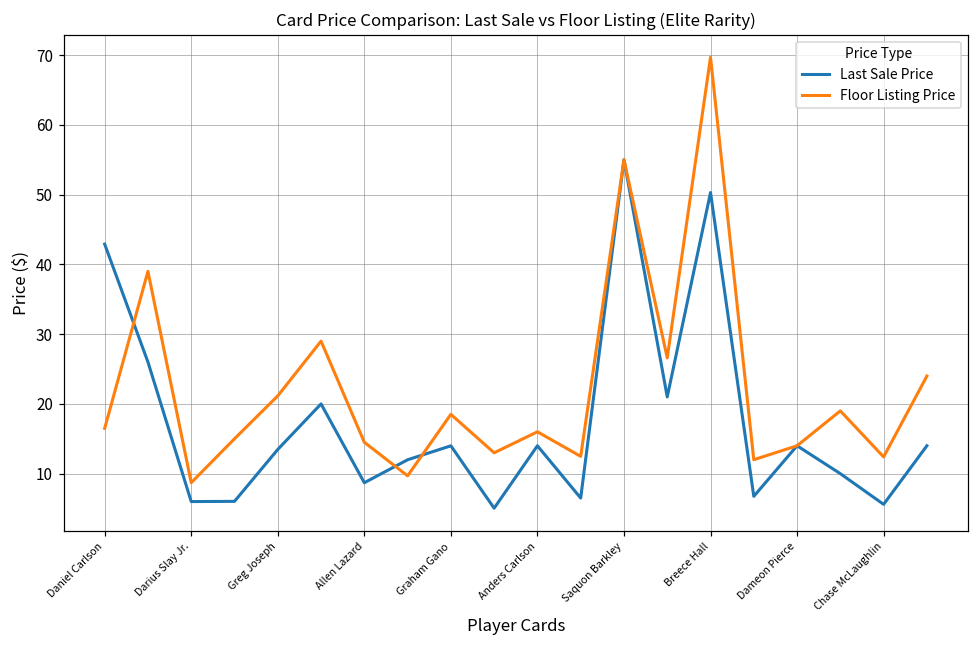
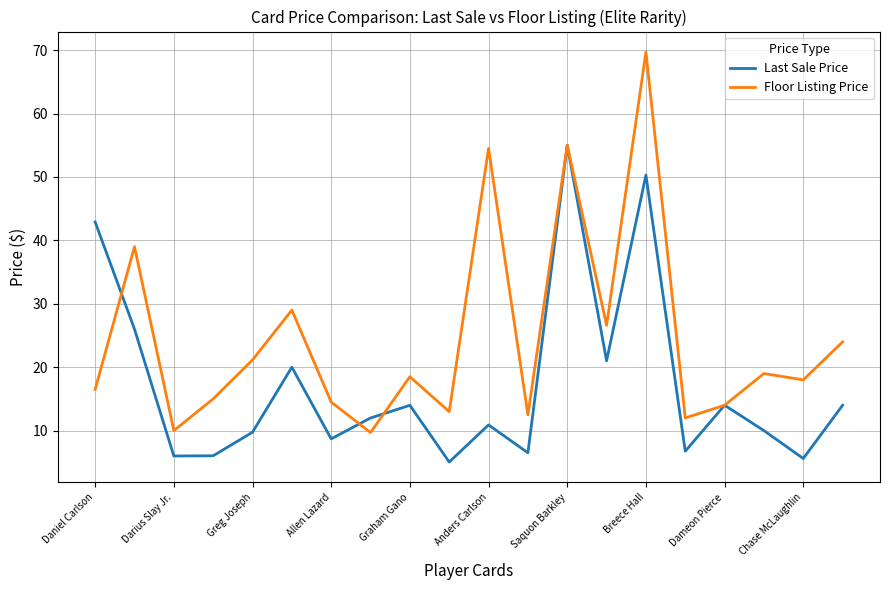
  {
    "Last Sale Price": {
      "Daniel Carlson": 43,
      "Darius Slay Jr.": 6,
-     "Greg Joseph": 13,
+     "Greg Joseph": 10,
      "Allen Lazard": 9,
      "Graham Gano": 14,
-     "Anders Carlson": 14,
+     "Anders Carlson": 11,
      "Breece Hall": 50,
      "Chase McLaughlin": 6
    },
    "Floor Listing Price": {
      "Daniel Carlson": 16,
-     "Darius Slay Jr.": 9,
+     "Darius Slay Jr.": 10,
      "Greg Joseph": 21,
      "Allen Lazard": 15,
      "Graham Gano": 19,
-     "Anders Carlson": 16,
+     "Anders Carlson": 55,
      "Breece Hall": 70,
-     "Chase McLaughlin": 12
+     "Chase McLaughlin": 18
    }
  }
